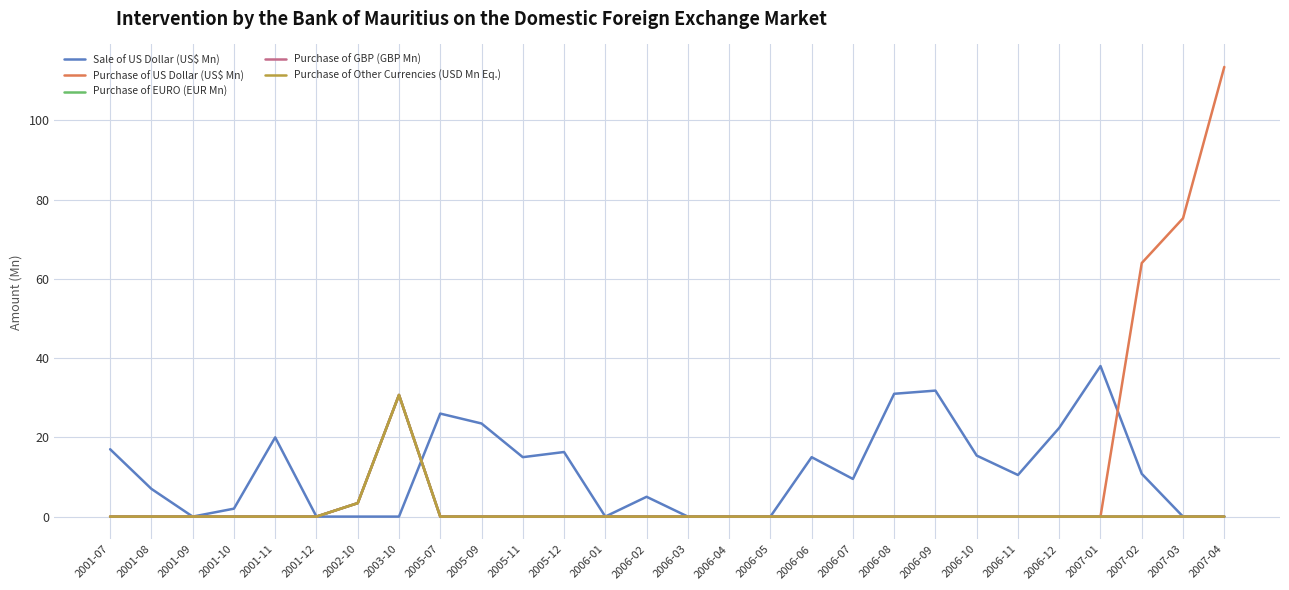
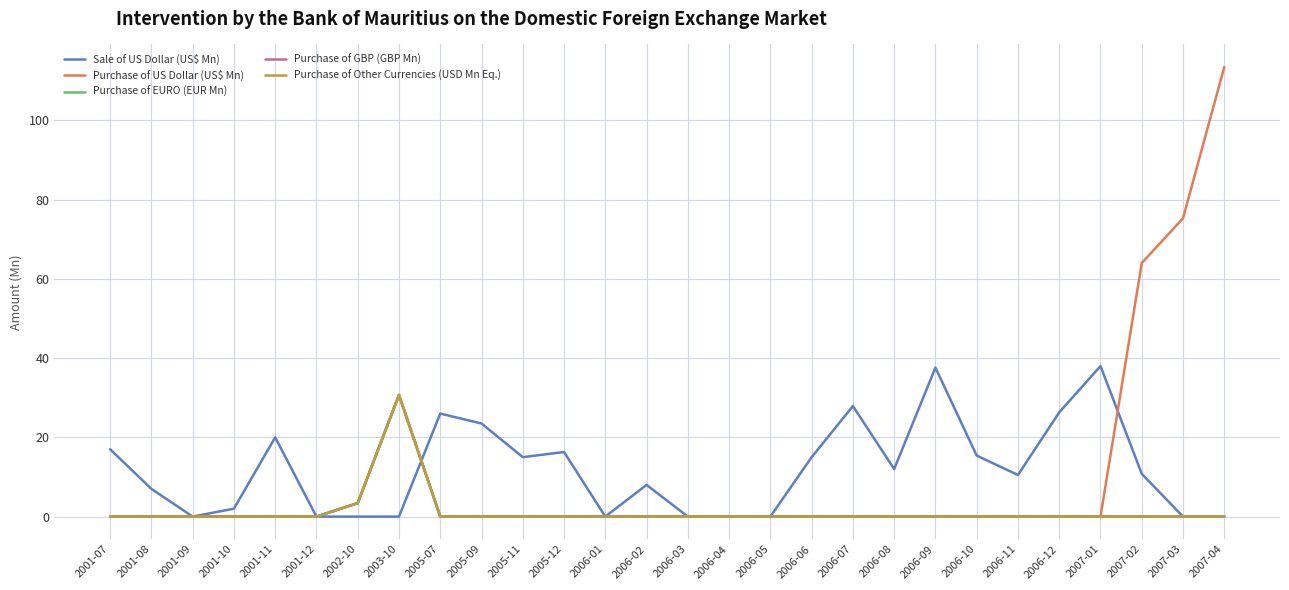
  {
    "Sale of US Dollar (US$ Mn)": {
      "2001-07": 17,
      "2001-08": 7,
      "2001-10": 2,
      "2001-11": 20,
      "2002-10": 0,
      "2003-10": 0,
      "2005-07": 26,
      "2005-09": 24,
      "2005-11": 15,
      "2005-12": 16,
-     "2006-02": 5,
+     "2006-02": 8,
      "2006-06": 15,
-     "2006-07": 10,
-     "2006-08": 31,
-     "2006-09": 32,
+     "2006-07": 28,
+     "2006-08": 12,
+     "2006-09": 38,
      "2006-10": 15,
      "2006-11": 11,
-     "2006-12": 22,
+     "2006-12": 26,
      "2007-01": 38,
      "2007-02": 11
    }
  }
